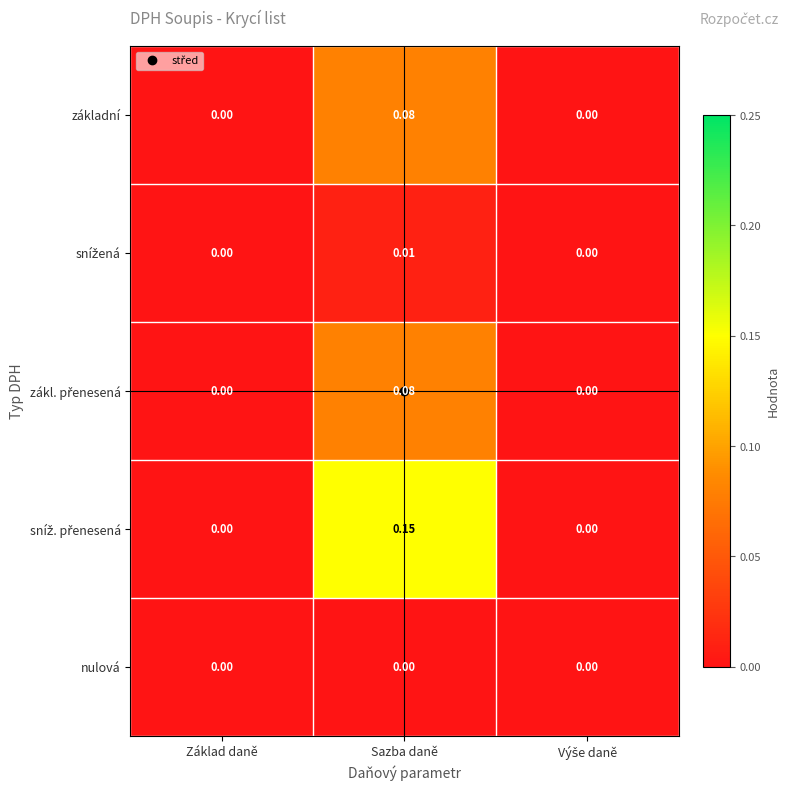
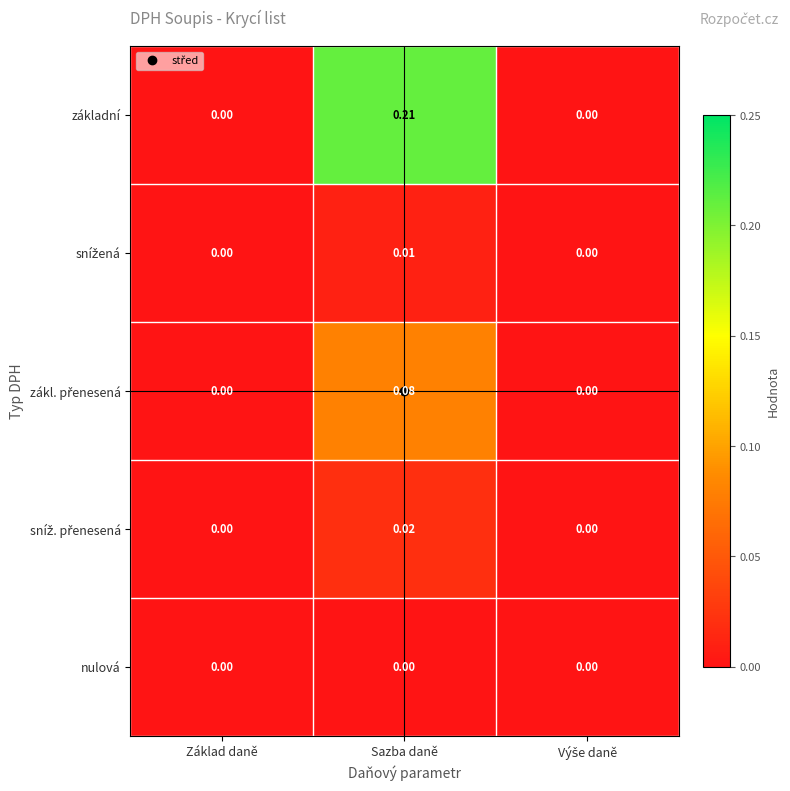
  {
    "základní": {
      "Základ daně": 0.00,
-     "Sazba daně": 0.08,
+     "Sazba daně": 0.21,
      "Výše daně": 0.00
    },
    "snížená": {
      "Základ daně": 0.00,
      "Sazba daně": 0.01,
      "Výše daně": 0.00
    },
    "zákl. přenesená": {
      "Základ daně": 0.00,
      "Výše daně": 0.00
    },
    "sníž. přenesená": {
      "Základ daně": 0.00,
-     "Sazba daně": 0.15,
+     "Sazba daně": 0.02,
      "Výše daně": 0.00
    },
    "nulová": {
      "Základ daně": 0.00,
      "Sazba daně": 0.00,
      "Výše daně": 0.00
    }
  }
